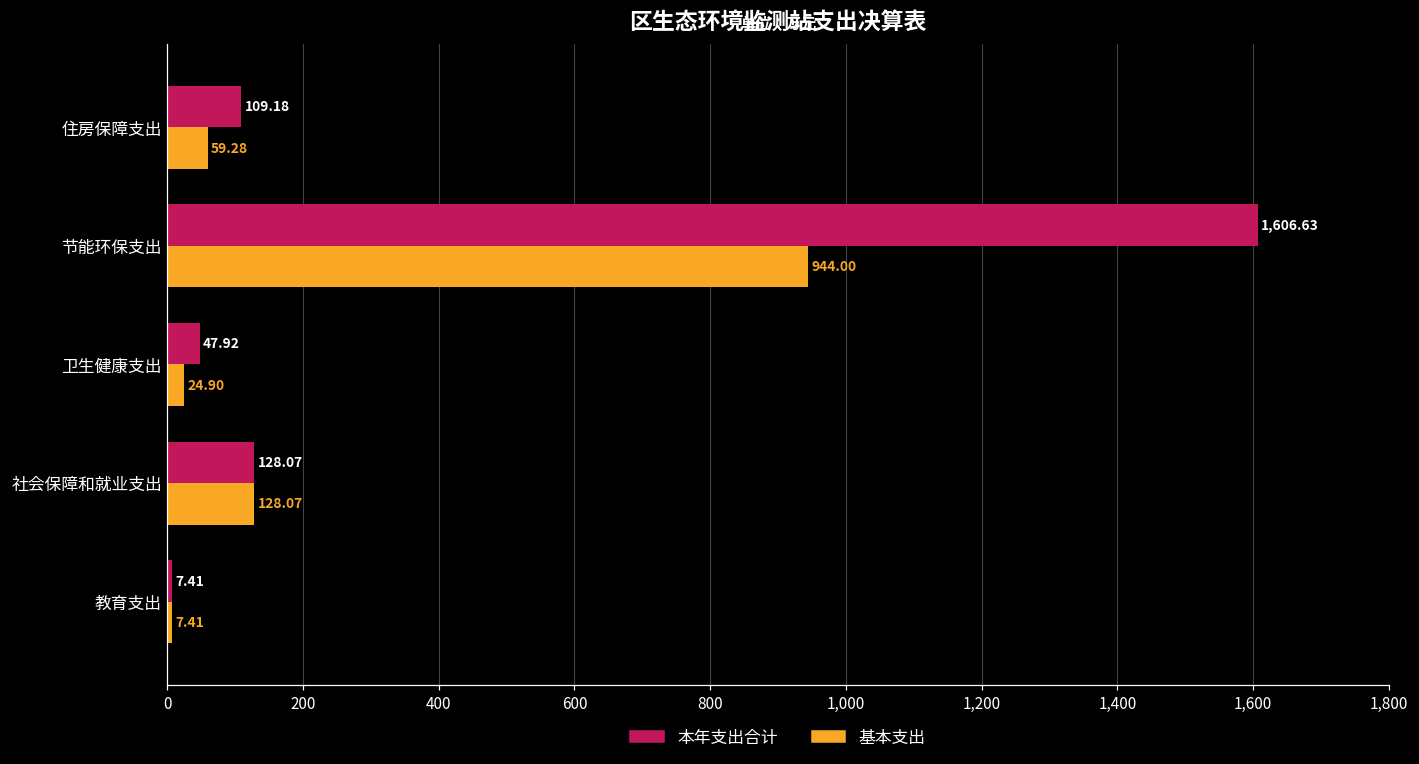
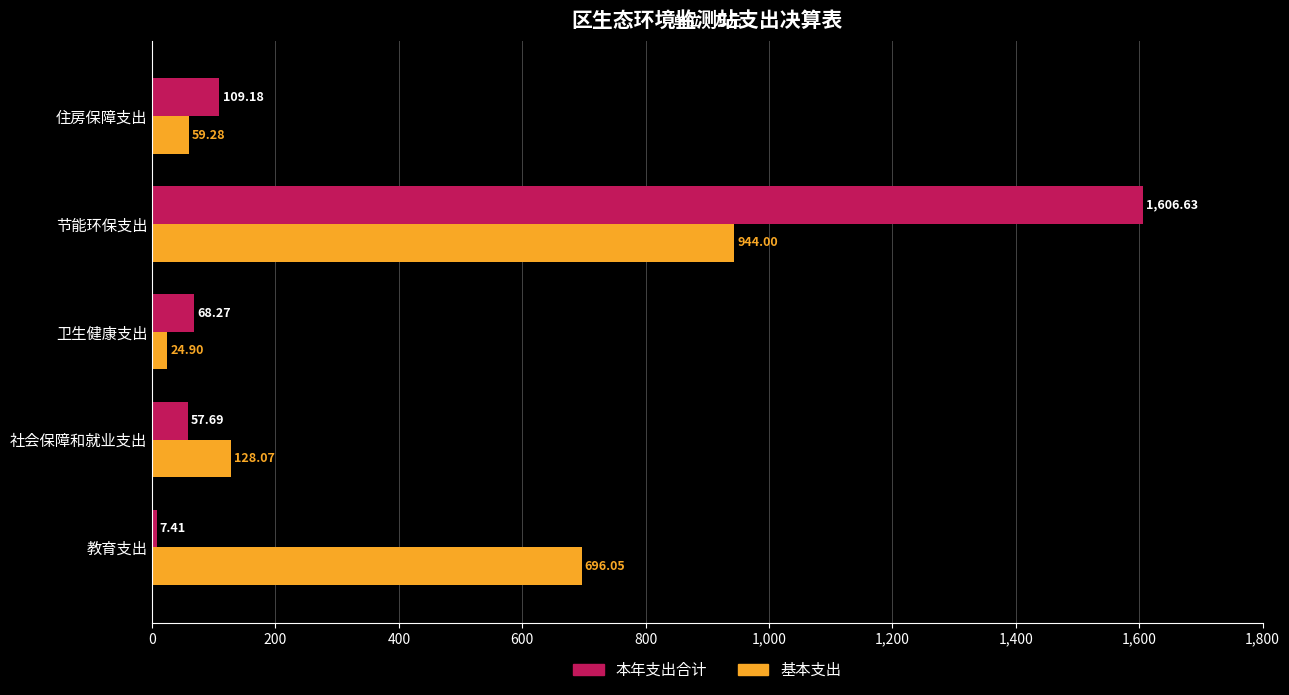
  {
    "本年支出合计": {
      "住房保障支出": "109.18",
      "节能环保支出": "1,606.63",
-     "卫生健康支出": "47.92",
-     "社会保障和就业支出": "128.07",
+     "卫生健康支出": "68.27",
+     "社会保障和就业支出": "57.69",
      "教育支出": "7.41"
    },
    "基本支出": {
      "住房保障支出": "59.28",
      "节能环保支出": "944.00",
      "卫生健康支出": "24.90",
      "社会保障和就业支出": "128.07",
-     "教育支出": "7.41"
+     "教育支出": "696.05"
    }
  }
